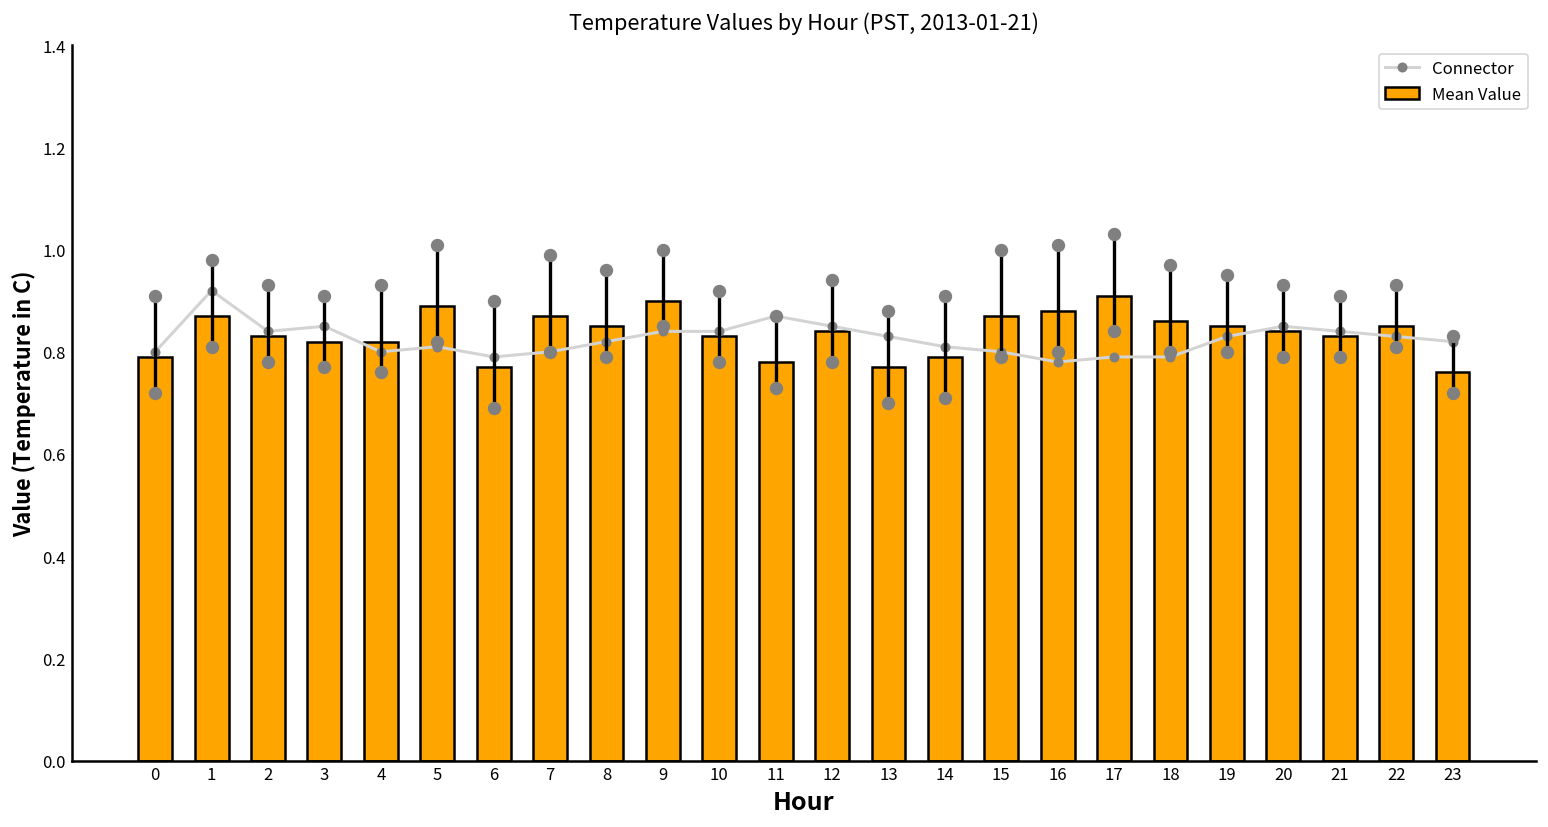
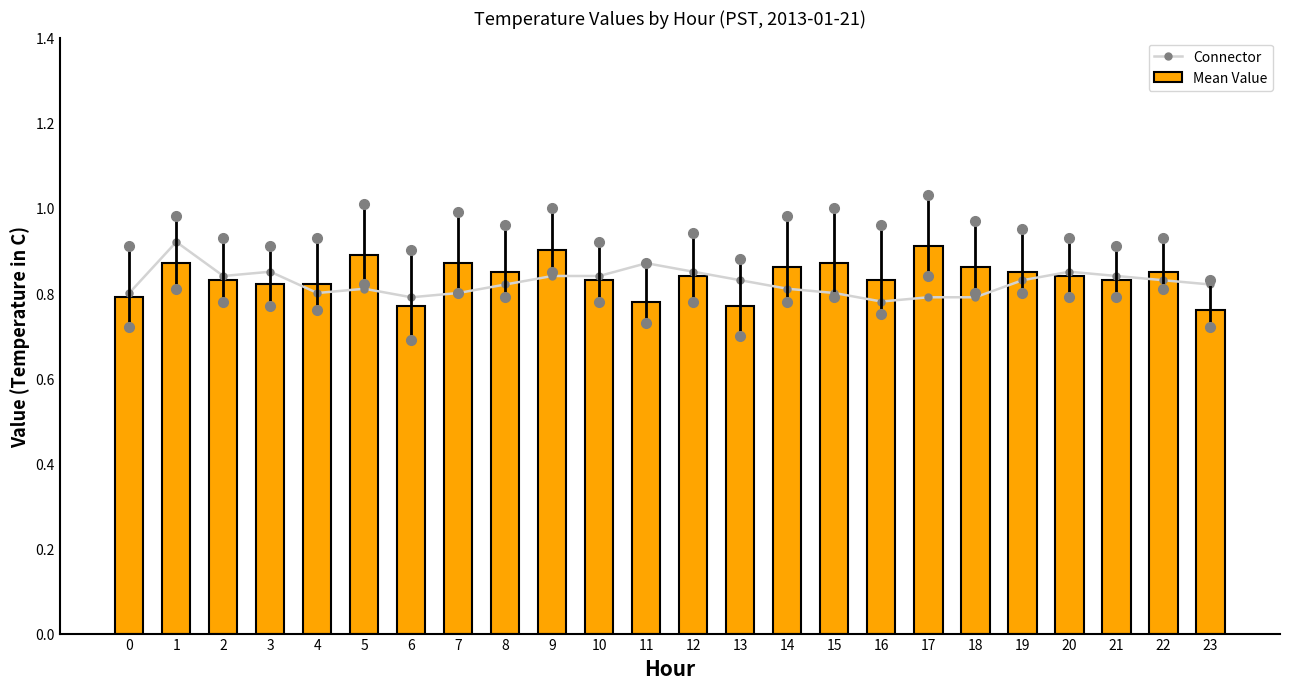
  {
    "Mean Value": {
      "0": 0.79,
      "1": 0.87,
      "2": 0.83,
      "3": 0.82,
      "4": 0.82,
      "5": 0.89,
      "6": 0.77,
      "7": 0.87,
      "8": 0.85,
      "9": 0.90,
      "10": 0.83,
      "11": 0.78,
      "12": 0.84,
      "13": 0.77,
-     "14": 0.79,
+     "14": 0.86,
      "15": 0.87,
-     "16": 0.88,
+     "16": 0.83,
      "17": 0.91,
      "18": 0.86,
      "19": 0.85,
      "20": 0.84,
      "21": 0.83,
      "22": 0.85,
      "23": 0.76
    },
    "Connector": {
      "0": 0.80,
      "1": 0.92,
      "2": 0.84,
      "3": 0.85,
      "4": 0.80,
      "5": 0.81,
      "6": 0.79,
      "8": 0.82,
      "9": 0.84,
      "10": 0.84,
      "12": 0.85,
      "13": 0.83,
      "14": 0.81,
      "15": 0.80,
      "16": 0.78,
      "17": 0.79,
      "18": 0.79,
      "19": 0.83,
      "20": 0.85,
      "21": 0.84,
      "22": 0.83,
      "23": 0.82
    }
  }
